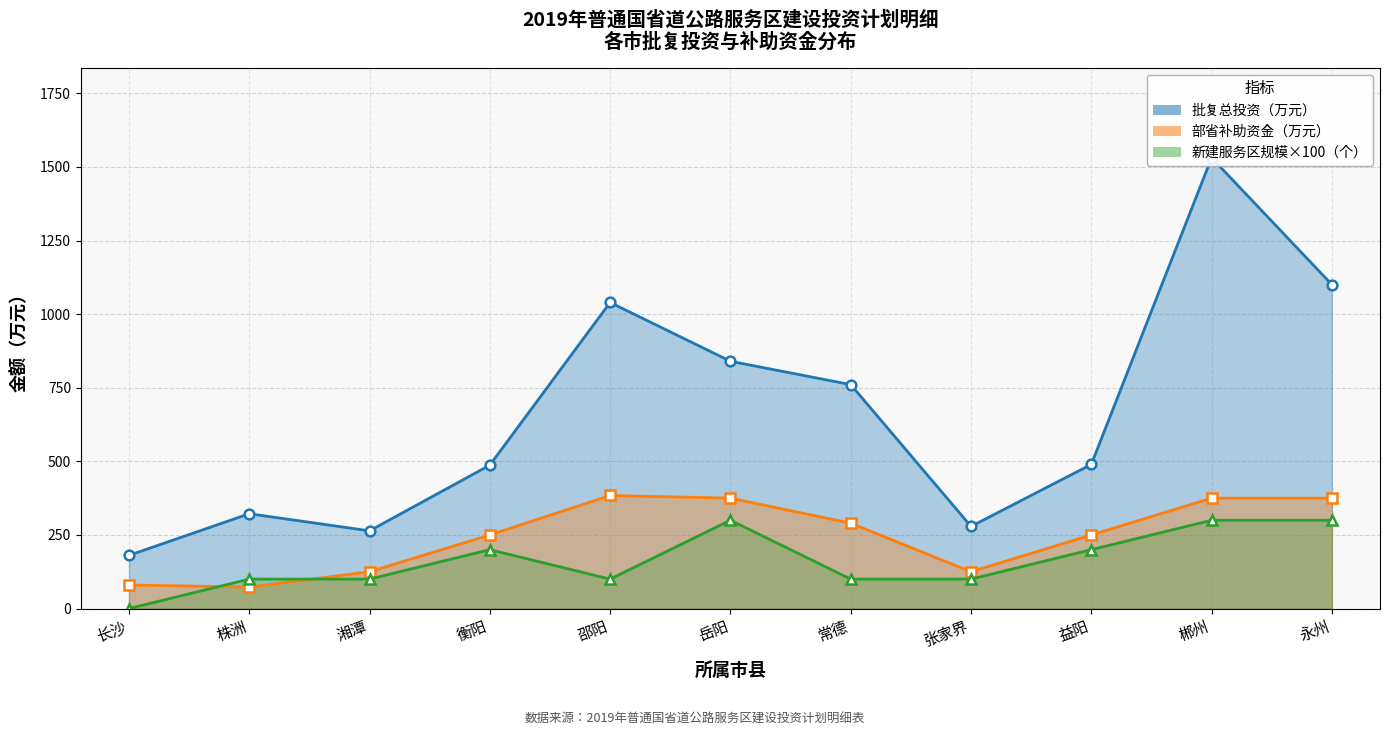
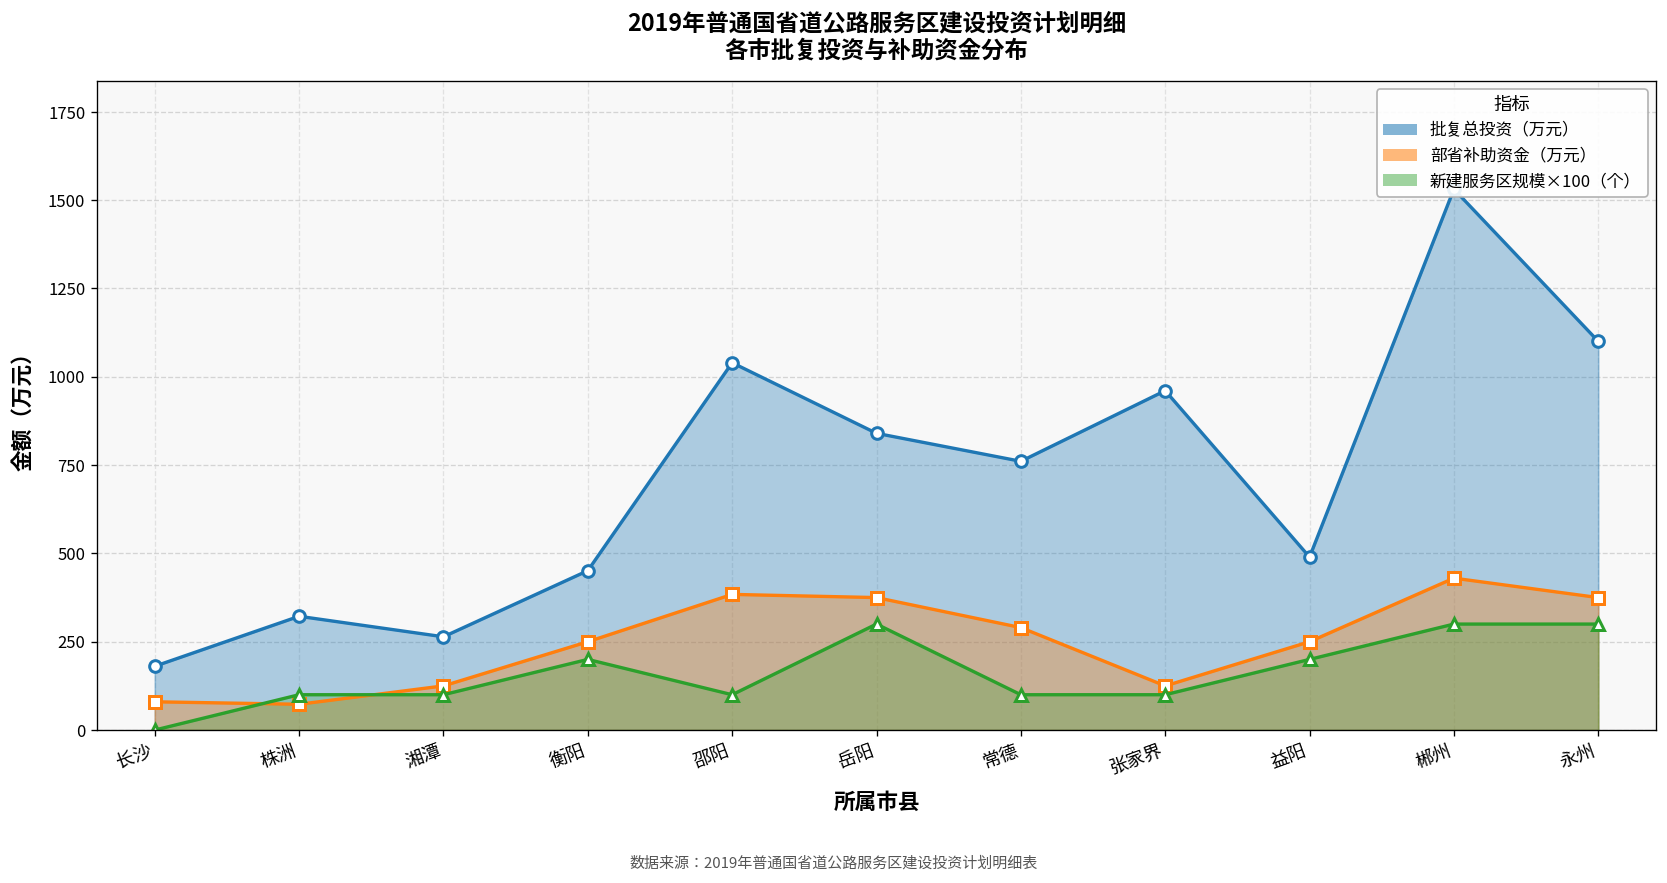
  {
    "批复总投资（万元）": {
      "长沙": 180,
      "株洲": 320,
      "湘潭": 260,
-     "衡阳": 490,
+     "衡阳": 450,
      "邵阳": 1040,
      "岳阳": 840,
      "常德": 760,
-     "张家界": 280,
+     "张家界": 960,
      "益阳": 490,
      "永州": 1100
    },
    "部省补助资金（万元）": {
      "长沙": 80,
      "株洲": 70,
      "湘潭": 130,
      "衡阳": 250,
      "邵阳": 380,
      "岳阳": 380,
      "常德": 290,
      "张家界": 130,
      "益阳": 250,
-     "郴州": 380,
+     "郴州": 430,
      "永州": 380
    },
    "新建服务区规模×100（个）": {
      "长沙": 0,
      "株洲": 100,
      "湘潭": 100,
      "衡阳": 200,
      "邵阳": 100,
      "岳阳": 300,
      "常德": 100,
      "张家界": 100,
      "益阳": 200,
      "郴州": 300,
      "永州": 300
    }
  }
